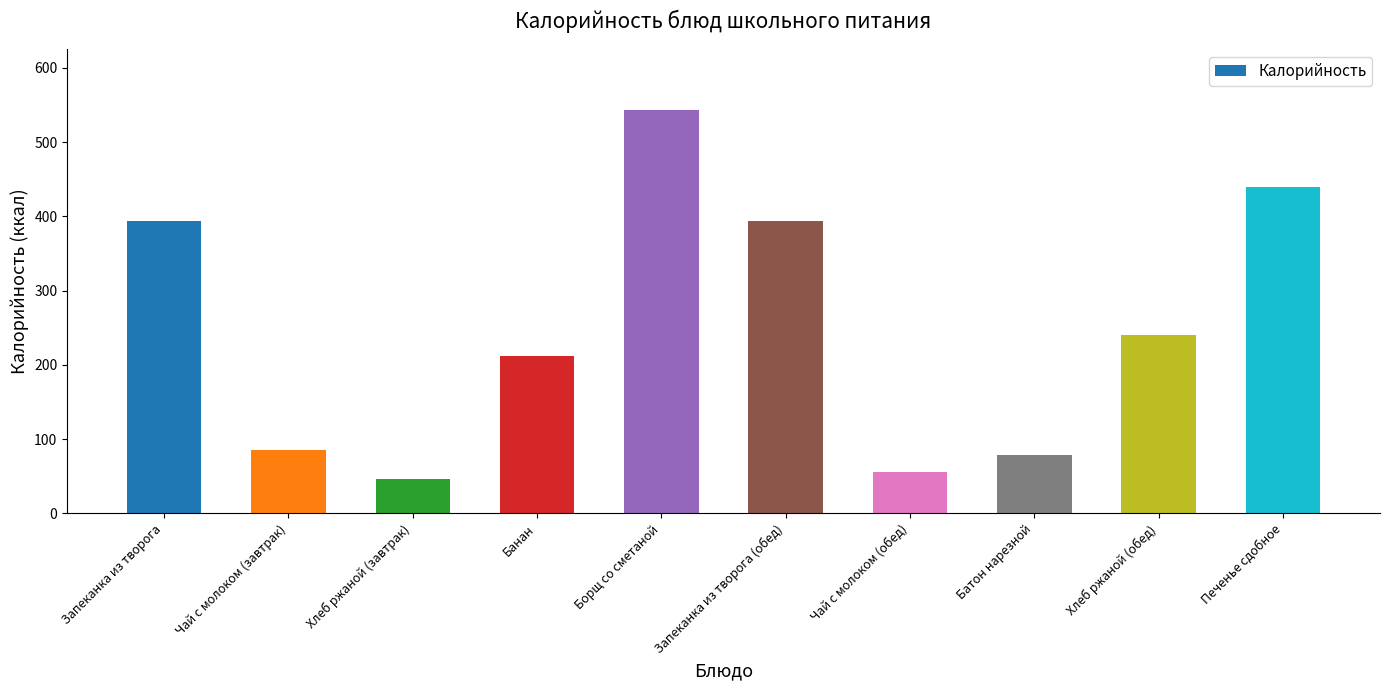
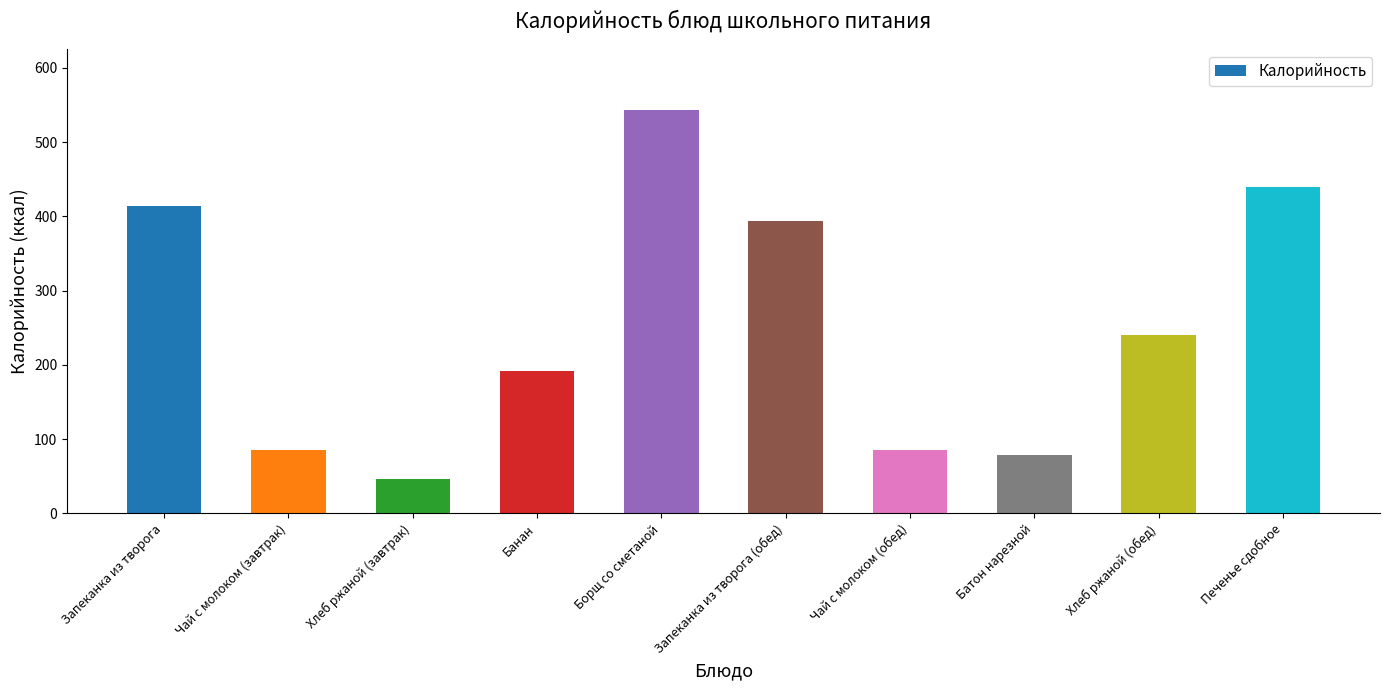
  {
-   "Запеканка из творога": 390,
+   "Запеканка из творога": 410,
    "Чай с молоком (завтрак)": 80,
    "Хлеб ржаной (завтрак)": 50,
-   "Банан": 210,
+   "Банан": 190,
    "Борщ со сметаной": 540,
    "Запеканка из творога (обед)": 390,
-   "Чай с молоком (обед)": 60,
+   "Чай с молоком (обед)": 80,
    "Батон нарезной": 80,
    "Хлеб ржаной (обед)": 240,
    "Печенье сдобное": 440
  }
